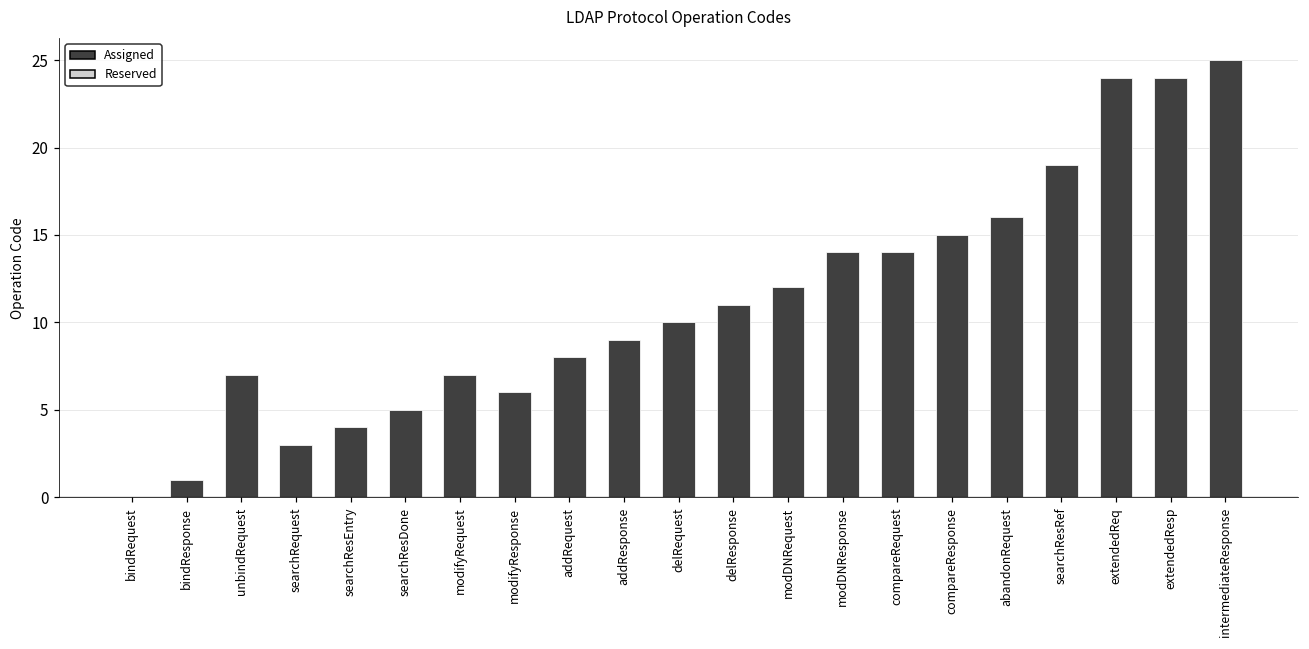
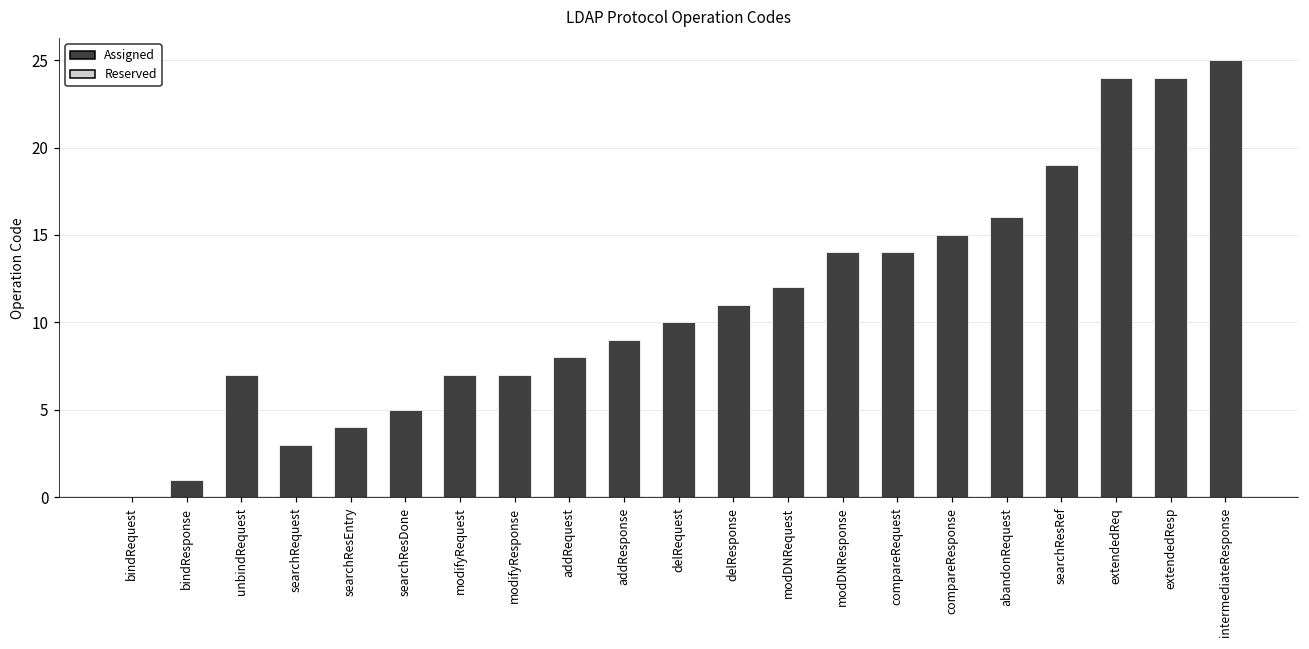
  {
    "bindRequest": 0,
    "bindResponse": 1,
    "unbindRequest": 7,
    "searchRequest": 3,
    "searchResEntry": 4,
    "searchResDone": 5,
    "modifyRequest": 7,
-   "modifyResponse": 6,
+   "modifyResponse": 7,
    "addRequest": 8,
    "addResponse": 9,
    "delRequest": 10,
    "delResponse": 11,
    "modDNRequest": 12,
    "modDNResponse": 14,
    "compareRequest": 14,
    "compareResponse": 15,
    "abandonRequest": 16,
    "searchResRef": 19,
    "extendedReq": 24,
    "extendedResp": 24,
    "intermediateResponse": 25
  }
